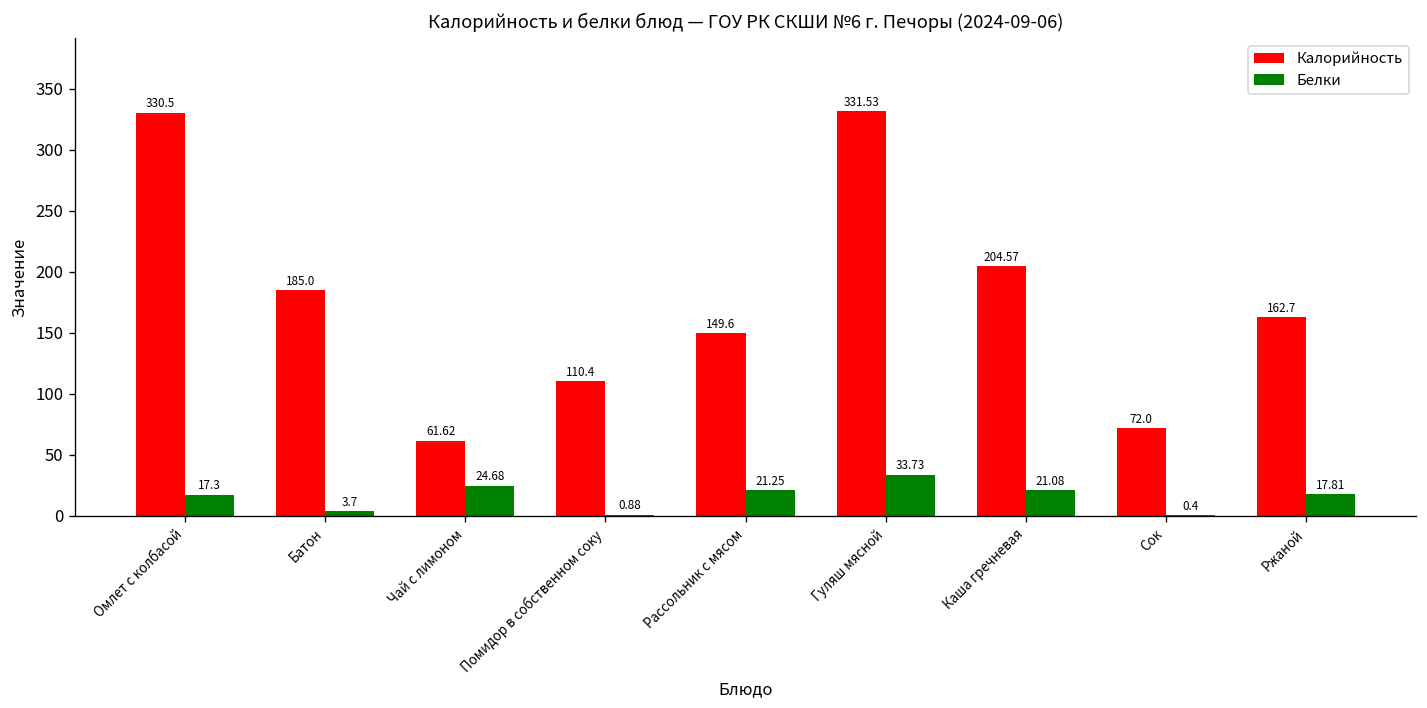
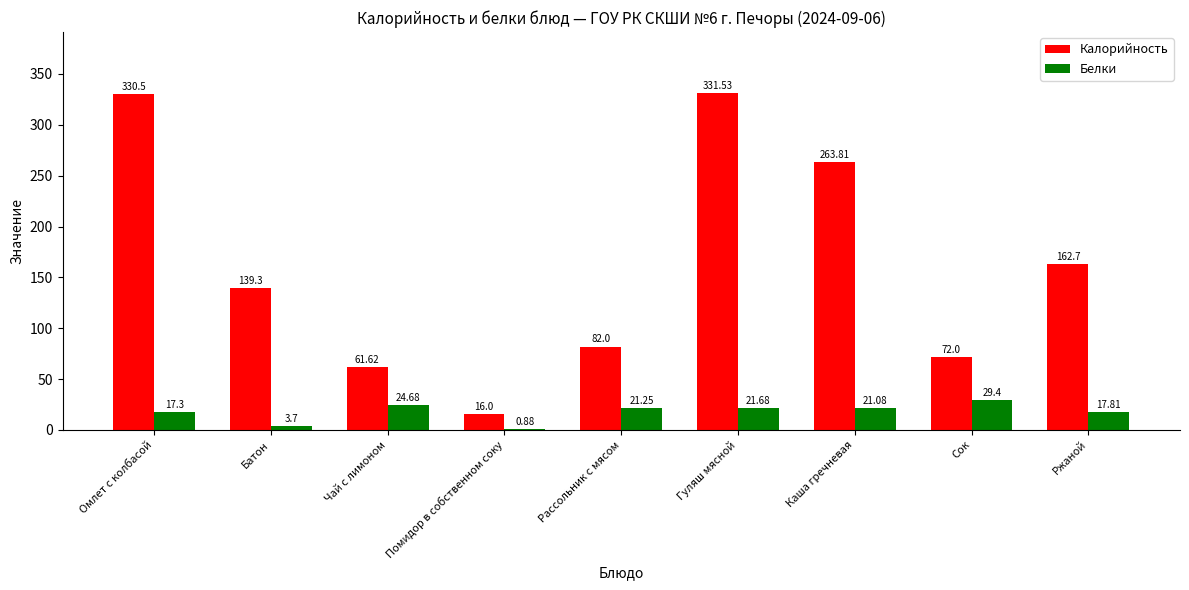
  {
    "Калорийность": {
      "Омлет с колбасой": 330.5,
-     "Батон": 185.0,
+     "Батон": 139.3,
      "Чай с лимоном": 61.62,
-     "Помидор в собственном соку": 110.4,
-     "Рассольник с мясом": 149.6,
+     "Помидор в собственном соку": 16.0,
+     "Рассольник с мясом": 82.0,
      "Гуляш мясной": 331.53,
-     "Каша гречневая": 204.57,
+     "Каша гречневая": 263.81,
      "Сок": 72.0,
      "Ржаной": 162.7
    },
    "Белки": {
      "Омлет с колбасой": 17.3,
      "Батон": 3.7,
      "Чай с лимоном": 24.68,
      "Помидор в собственном соку": 0.88,
      "Рассольник с мясом": 21.25,
-     "Гуляш мясной": 33.73,
+     "Гуляш мясной": 21.68,
      "Каша гречневая": 21.08,
-     "Сок": 0.4,
+     "Сок": 29.4,
      "Ржаной": 17.81
    }
  }
